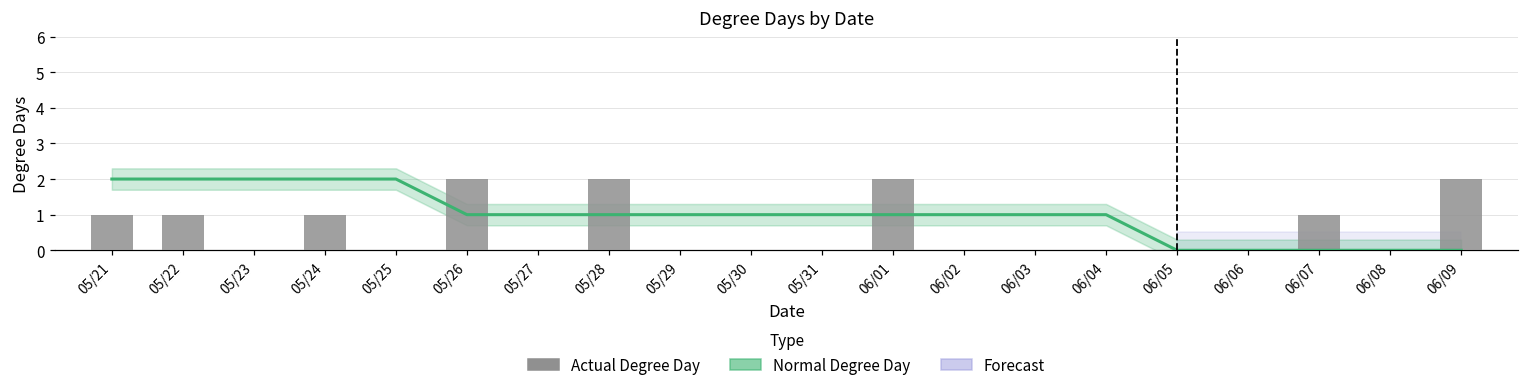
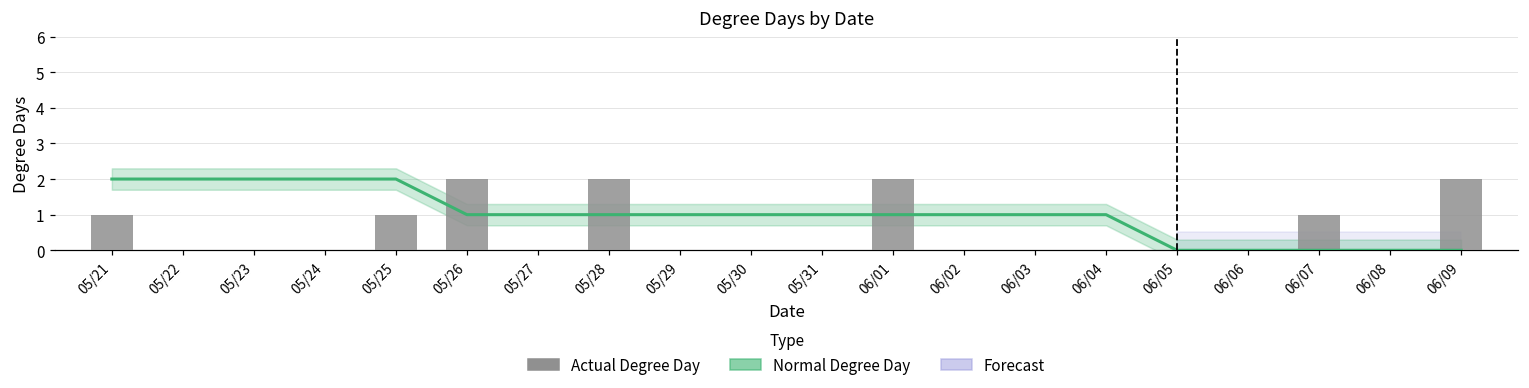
  {
    "Actual Degree Day": {
      "05/21": 1,
-     "05/22": 1,
+     "05/22": 0,
      "05/23": 0,
-     "05/24": 1,
-     "05/25": 0,
+     "05/24": 0,
+     "05/25": 1,
      "05/26": 2,
      "05/27": 0,
      "05/28": 2,
      "05/29": 0,
      "05/30": 0,
      "05/31": 0,
      "06/01": 2,
      "06/02": 0,
      "06/03": 0,
      "06/04": 0,
      "06/05": 0,
      "06/06": 0,
      "06/07": 1,
      "06/08": 0,
      "06/09": 2
    },
    "Forecast": {
      "06/05": 0.5,
      "06/06": 0.5,
      "06/07": 0.5,
      "06/08": 0.5,
      "06/09": 0.5
    }
  }
